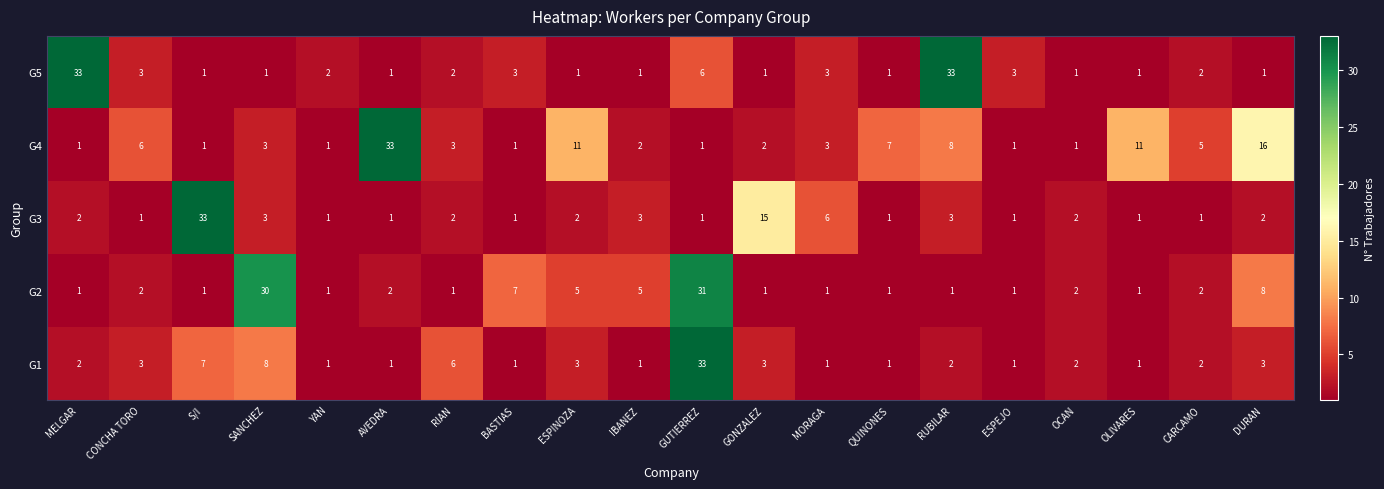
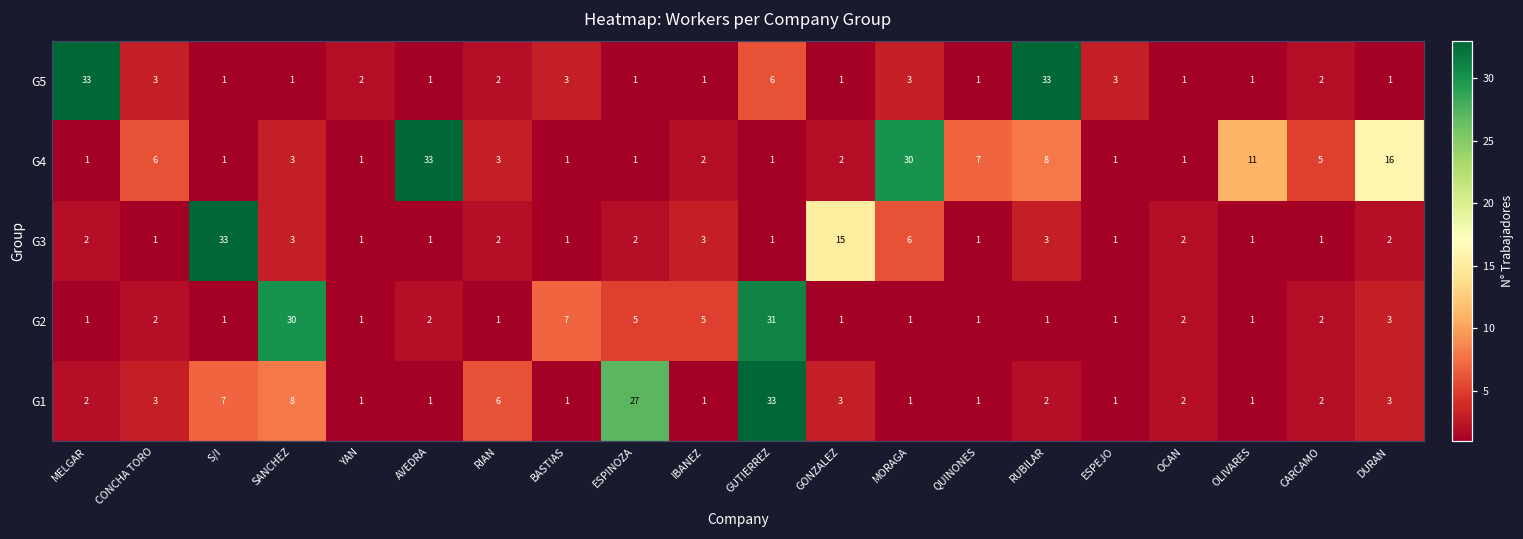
  {
    "G5": {
      "MELGAR": 33,
      "CONCHA TORO": 3,
      "S/I": 1,
      "SANCHEZ": 1,
      "YAN": 2,
      "AVEDRA": 1,
      "RIAN": 2,
      "BASTIAS": 3,
      "ESPINOZA": 1,
      "IBANEZ": 1,
      "GUTIERREZ": 6,
      "GONZALEZ": 1,
      "MORAGA": 3,
      "QUINONES": 1,
      "RUBILAR": 33,
      "ESPEJO": 3,
      "OCAN": 1,
      "OLIVARES": 1,
      "CARCAMO": 2,
      "DURAN": 1
    },
    "G4": {
      "MELGAR": 1,
      "CONCHA TORO": 6,
      "S/I": 1,
      "SANCHEZ": 3,
      "YAN": 1,
      "AVEDRA": 33,
      "RIAN": 3,
      "BASTIAS": 1,
-     "ESPINOZA": 11,
+     "ESPINOZA": 1,
      "IBANEZ": 2,
      "GUTIERREZ": 1,
      "GONZALEZ": 2,
-     "MORAGA": 3,
+     "MORAGA": 30,
      "QUINONES": 7,
      "RUBILAR": 8,
      "ESPEJO": 1,
      "OCAN": 1,
      "OLIVARES": 11,
      "CARCAMO": 5,
      "DURAN": 16
    },
    "G3": {
      "MELGAR": 2,
      "CONCHA TORO": 1,
      "S/I": 33,
      "SANCHEZ": 3,
      "YAN": 1,
      "AVEDRA": 1,
      "RIAN": 2,
      "BASTIAS": 1,
      "ESPINOZA": 2,
      "IBANEZ": 3,
      "GUTIERREZ": 1,
      "GONZALEZ": 15,
      "MORAGA": 6,
      "QUINONES": 1,
      "RUBILAR": 3,
      "ESPEJO": 1,
      "OCAN": 2,
      "OLIVARES": 1,
      "CARCAMO": 1,
      "DURAN": 2
    },
    "G2": {
      "MELGAR": 1,
      "CONCHA TORO": 2,
      "S/I": 1,
      "SANCHEZ": 30,
      "YAN": 1,
      "AVEDRA": 2,
      "RIAN": 1,
      "BASTIAS": 7,
      "ESPINOZA": 5,
      "IBANEZ": 5,
      "GUTIERREZ": 31,
      "GONZALEZ": 1,
      "MORAGA": 1,
      "QUINONES": 1,
      "RUBILAR": 1,
      "ESPEJO": 1,
      "OCAN": 2,
      "OLIVARES": 1,
      "CARCAMO": 2,
-     "DURAN": 8
+     "DURAN": 3
    },
    "G1": {
      "MELGAR": 2,
      "CONCHA TORO": 3,
      "S/I": 7,
      "SANCHEZ": 8,
      "YAN": 1,
      "AVEDRA": 1,
      "RIAN": 6,
      "BASTIAS": 1,
-     "ESPINOZA": 3,
+     "ESPINOZA": 27,
      "IBANEZ": 1,
      "GUTIERREZ": 33,
      "GONZALEZ": 3,
      "MORAGA": 1,
      "QUINONES": 1,
      "RUBILAR": 2,
      "ESPEJO": 1,
      "OCAN": 2,
      "OLIVARES": 1,
      "CARCAMO": 2,
      "DURAN": 3
    }
  }
